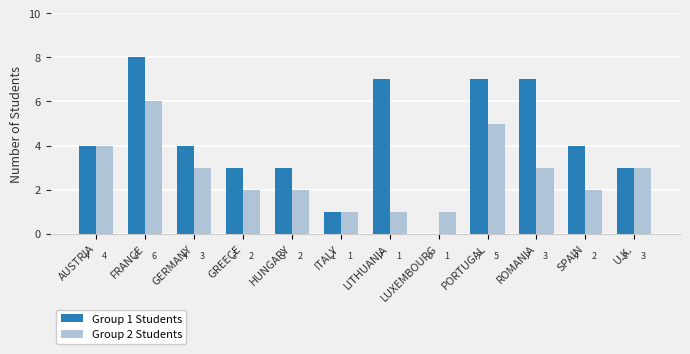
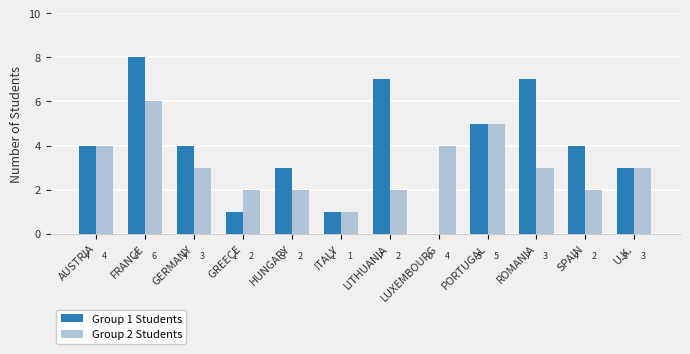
  {
    "Group 1 Students": {
-     "GREECE": 3,
+     "GREECE": 1,
      "LUXEMBOURG": 0,
-     "PORTUGAL": 7
+     "PORTUGAL": 5
    },
    "Group 2 Students": {
-     "LITHUANIA": 1,
-     "LUXEMBOURG": 1
+     "LITHUANIA": 2,
+     "LUXEMBOURG": 4
    }
  }
